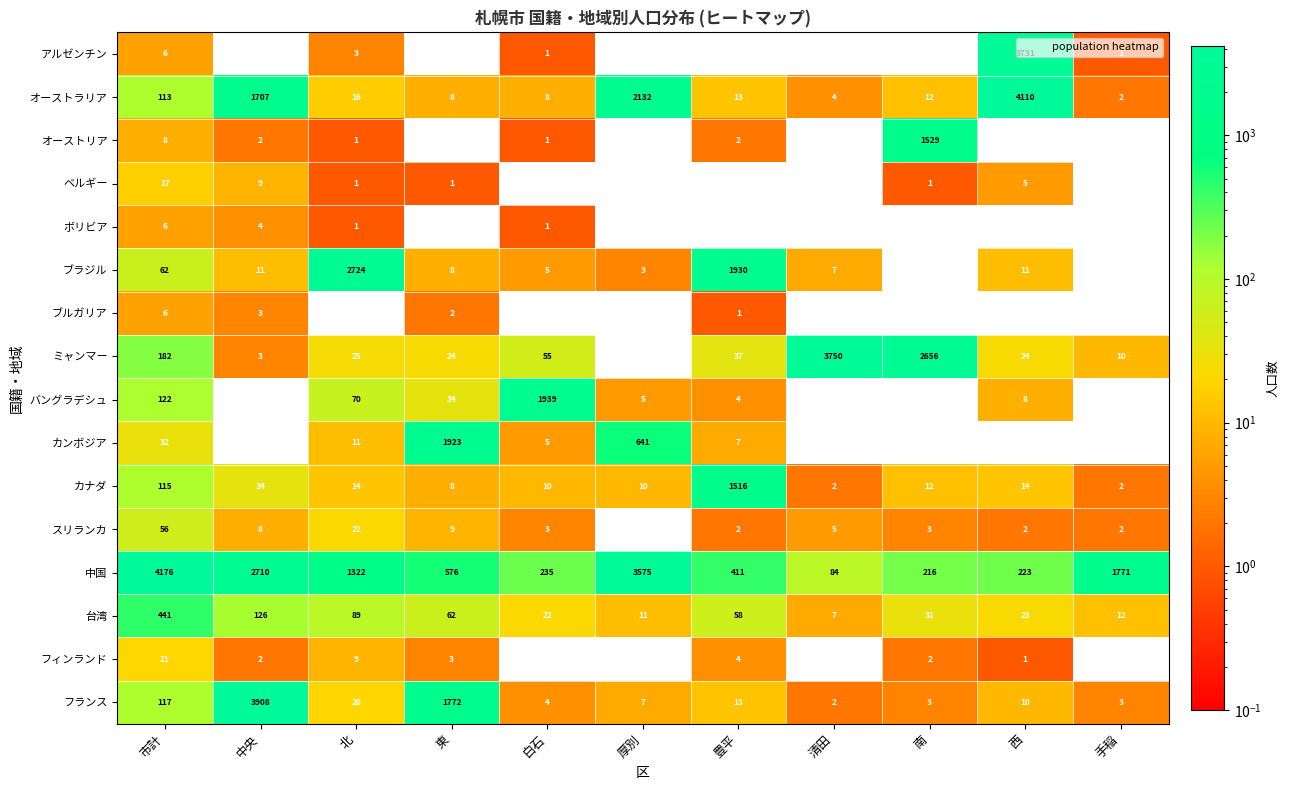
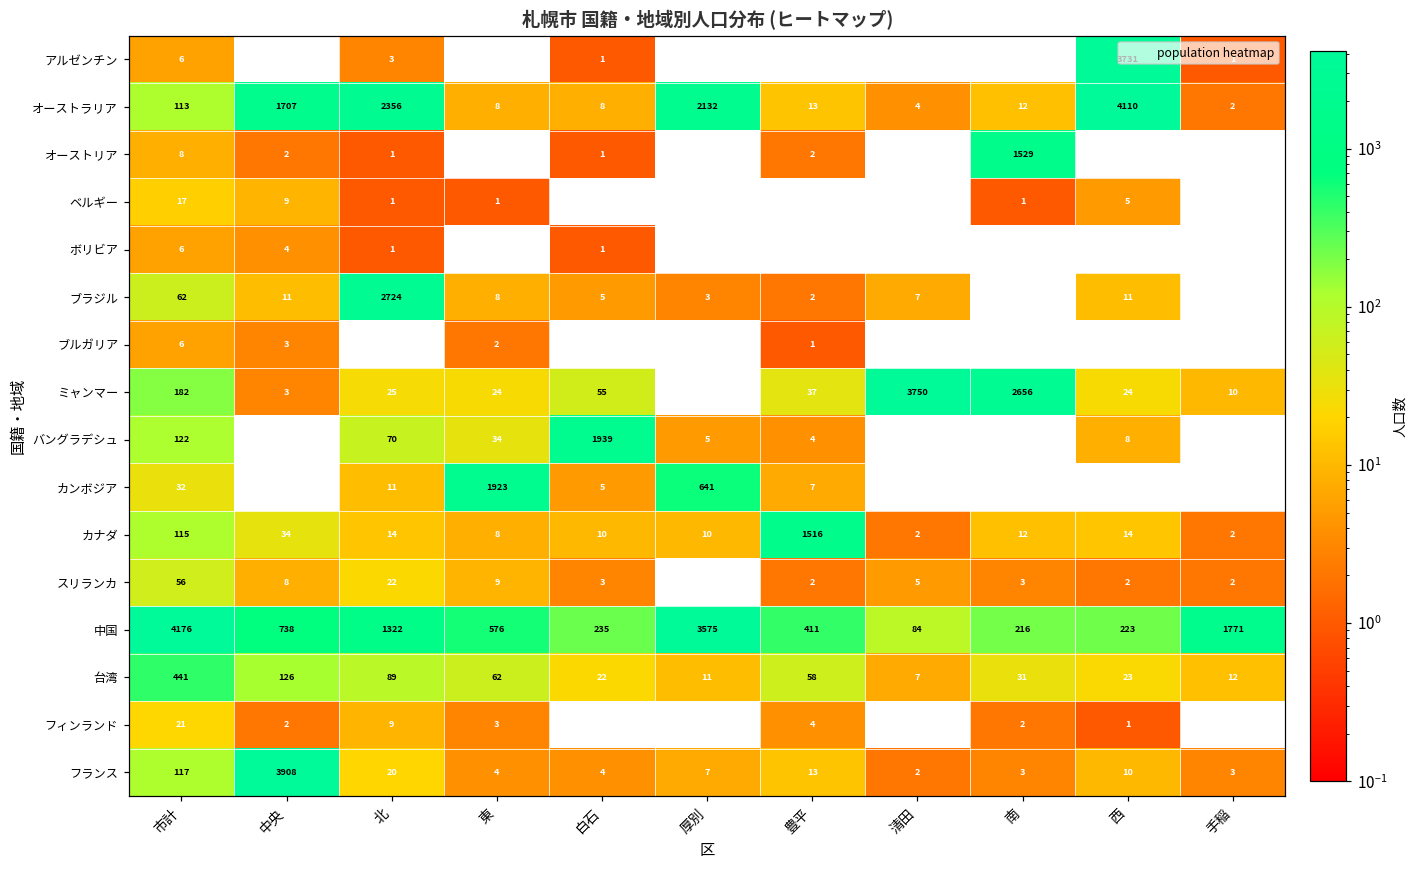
  {
    "アルゼンチン": {
      "市計": 6,
      "北": 3,
      "白石": 1
    },
    "オーストラリア": {
      "市計": 113,
      "中央": 1707,
-     "北": 16,
+     "北": 2356,
      "東": 8,
      "白石": 8,
      "厚別": 2132,
      "豊平": 13,
      "清田": 4,
      "南": 12,
      "西": 4110,
      "手稲": 2
    },
    "オーストリア": {
      "市計": 8,
      "中央": 2,
      "北": 1,
      "白石": 1,
      "豊平": 2,
      "南": 1529
    },
    "ベルギー": {
      "市計": 17,
      "中央": 9,
      "北": 1,
      "東": 1,
      "南": 1,
      "西": 5
    },
    "ボリビア": {
      "市計": 6,
      "中央": 4,
      "北": 1,
      "白石": 1
    },
    "ブラジル": {
      "市計": 62,
      "中央": 11,
      "北": 2724,
      "東": 8,
      "白石": 5,
      "厚別": 3,
-     "豊平": 1930,
+     "豊平": 2,
      "清田": 7,
      "西": 11
    },
    "ブルガリア": {
      "市計": 6,
      "中央": 3,
      "東": 2,
      "豊平": 1
    },
    "ミャンマー": {
      "市計": 182,
      "中央": 3,
      "北": 25,
      "東": 24,
      "白石": 55,
      "豊平": 37,
      "清田": 3750,
      "南": 2656,
      "西": 24,
      "手稲": 10
    },
    "バングラデシュ": {
      "市計": 122,
      "北": 70,
      "東": 34,
      "白石": 1939,
      "厚別": 5,
      "豊平": 4,
      "西": 8
    },
    "カンボジア": {
      "市計": 32,
      "北": 11,
      "東": 1923,
      "白石": 5,
      "厚別": 641,
      "豊平": 7
    },
    "カナダ": {
      "市計": 115,
      "中央": 34,
      "北": 14,
      "東": 8,
      "白石": 10,
      "厚別": 10,
      "豊平": 1516,
      "清田": 2,
      "南": 12,
      "西": 14,
      "手稲": 2
    },
    "スリランカ": {
      "市計": 56,
      "中央": 8,
      "北": 22,
      "東": 9,
      "白石": 3,
      "豊平": 2,
      "清田": 5,
      "南": 3,
      "西": 2,
      "手稲": 2
    },
    "中国": {
      "市計": 4176,
-     "中央": 2710,
+     "中央": 738,
      "北": 1322,
      "東": 576,
      "白石": 235,
      "厚別": 3575,
      "豊平": 411,
      "清田": 84,
      "南": 216,
      "西": 223,
      "手稲": 1771
    },
    "台湾": {
      "市計": 441,
      "中央": 126,
      "北": 89,
      "東": 62,
      "白石": 22,
      "厚別": 11,
      "豊平": 58,
      "清田": 7,
      "南": 31,
      "西": 23,
      "手稲": 12
    },
    "フィンランド": {
      "市計": 21,
      "中央": 2,
      "北": 9,
      "東": 3,
      "豊平": 4,
      "南": 2,
      "西": 1
    },
    "フランス": {
      "市計": 117,
      "中央": 3908,
      "北": 20,
-     "東": 1772,
+     "東": 4,
      "白石": 4,
      "厚別": 7,
      "豊平": 13,
      "清田": 2,
      "南": 3,
      "西": 10,
      "手稲": 3
    }
  }
